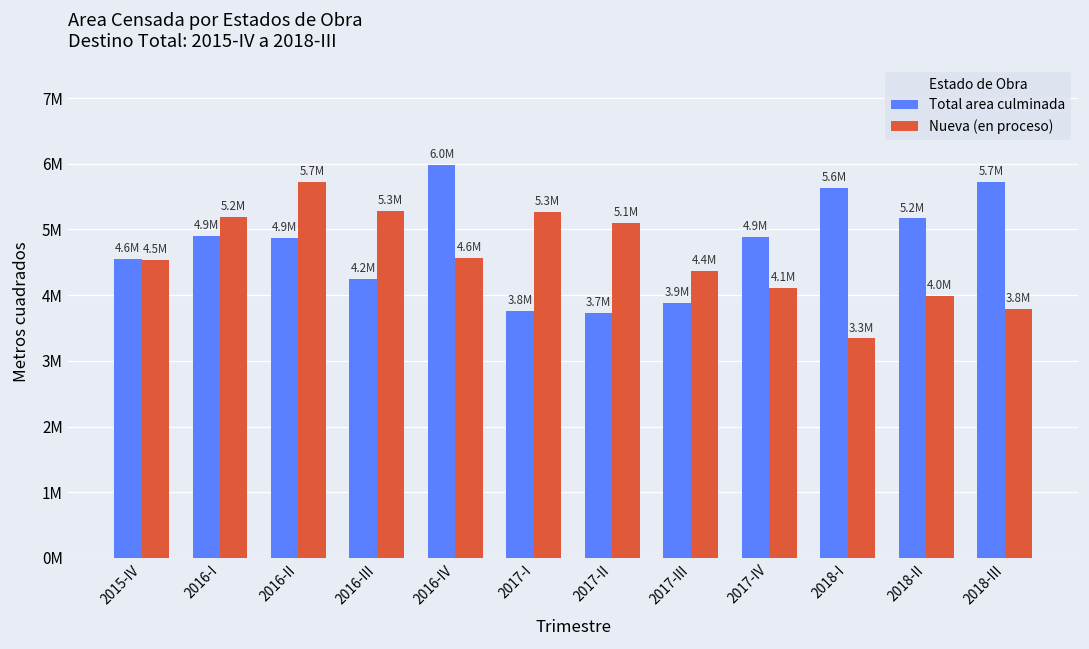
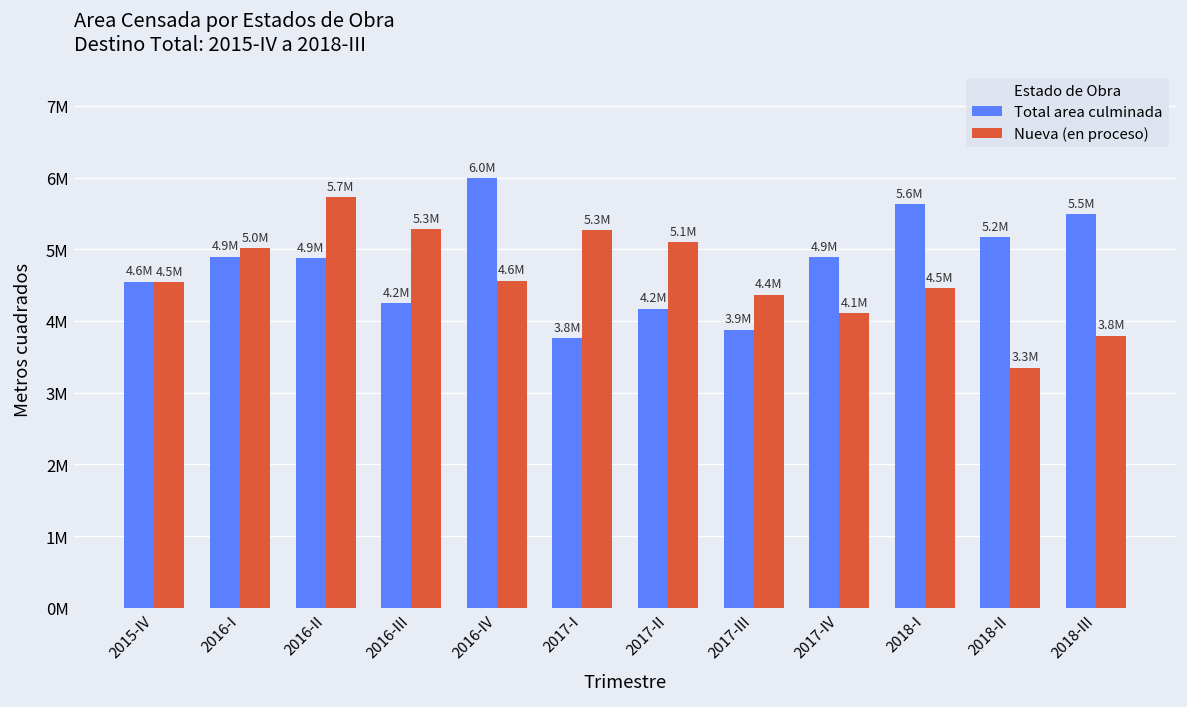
  {
    "Total area culminada": {
      "2015-IV": "4.6M",
      "2016-I": "4.9M",
      "2016-II": "4.9M",
      "2016-III": "4.2M",
      "2016-IV": "6.0M",
      "2017-I": "3.8M",
-     "2017-II": "3.7M",
+     "2017-II": "4.2M",
      "2017-III": "3.9M",
      "2017-IV": "4.9M",
      "2018-I": "5.6M",
      "2018-II": "5.2M",
-     "2018-III": "5.7M"
+     "2018-III": "5.5M"
    },
    "Nueva (en proceso)": {
      "2015-IV": "4.5M",
-     "2016-I": "5.2M",
+     "2016-I": "5.0M",
      "2016-II": "5.7M",
      "2016-III": "5.3M",
      "2016-IV": "4.6M",
      "2017-I": "5.3M",
      "2017-II": "5.1M",
      "2017-III": "4.4M",
      "2017-IV": "4.1M",
-     "2018-I": "3.3M",
-     "2018-II": "4.0M",
+     "2018-I": "4.5M",
+     "2018-II": "3.3M",
      "2018-III": "3.8M"
    }
  }
